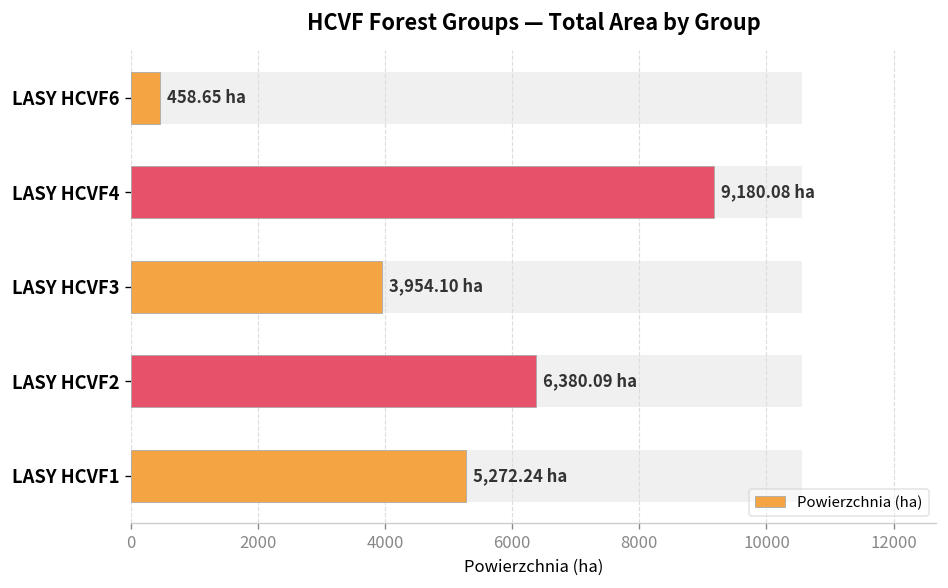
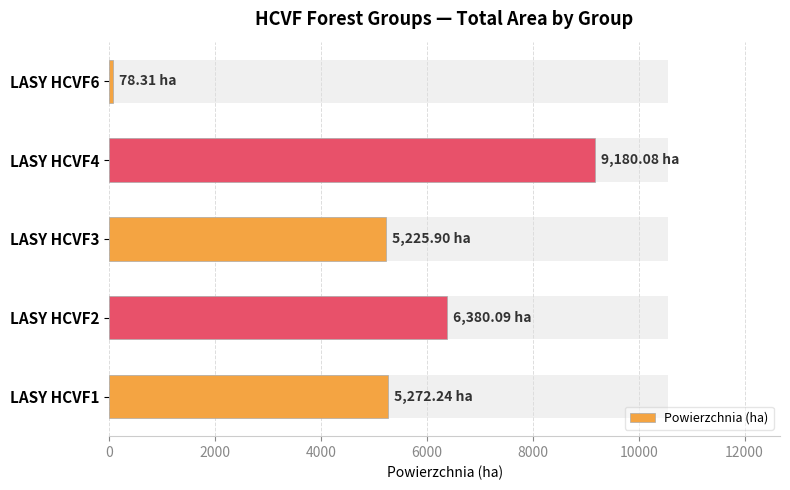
  {
    "Powierzchnia (ha)": {
-     "LASY HCVF6": "458.65",
-     "LASY HCVF3": "3,954.10"
+     "LASY HCVF6": "78.31",
+     "LASY HCVF3": "5,225.90"
    }
  }
